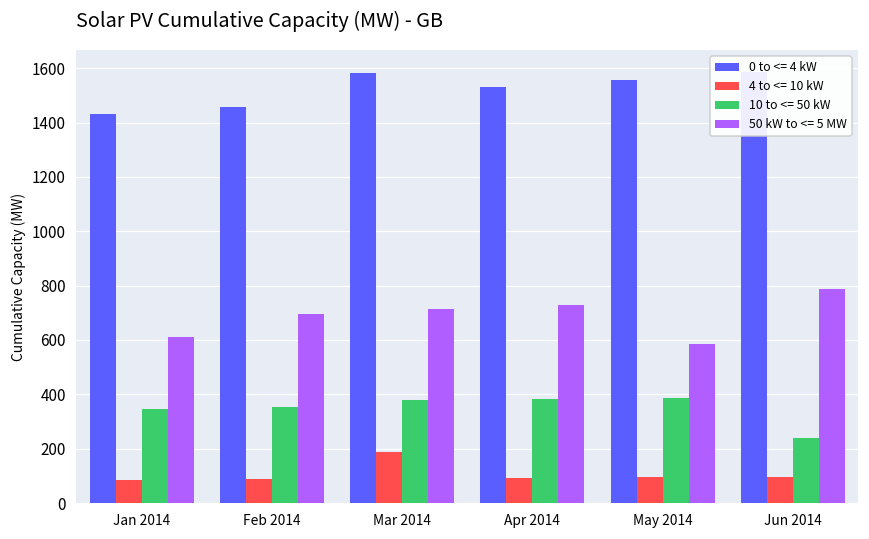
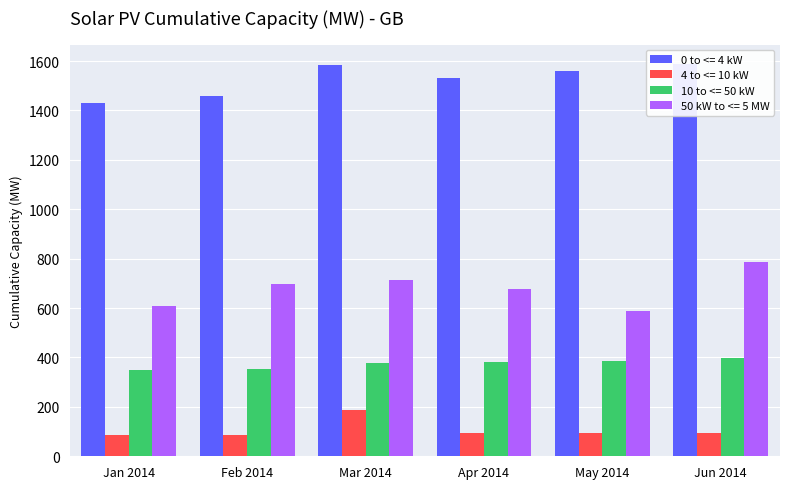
  {
    "0 to <= 4 kW": {
      "Jan 2014": 1430,
      "Feb 2014": 1460,
      "Mar 2014": 1580,
      "Apr 2014": 1530,
      "May 2014": 1560
    },
    "4 to <= 10 kW": {
      "Jan 2014": 90,
      "Feb 2014": 90,
      "Mar 2014": 190,
      "Apr 2014": 90,
      "May 2014": 90,
      "Jun 2014": 100
    },
    "10 to <= 50 kW": {
      "Jan 2014": 350,
      "Feb 2014": 350,
      "Mar 2014": 380,
      "Apr 2014": 380,
      "May 2014": 390,
-     "Jun 2014": 240
+     "Jun 2014": 400
    },
    "50 kW to <= 5 MW": {
      "Jan 2014": 610,
      "Feb 2014": 700,
      "Mar 2014": 710,
-     "Apr 2014": 730,
+     "Apr 2014": 680,
      "May 2014": 590,
      "Jun 2014": 790
    }
  }
